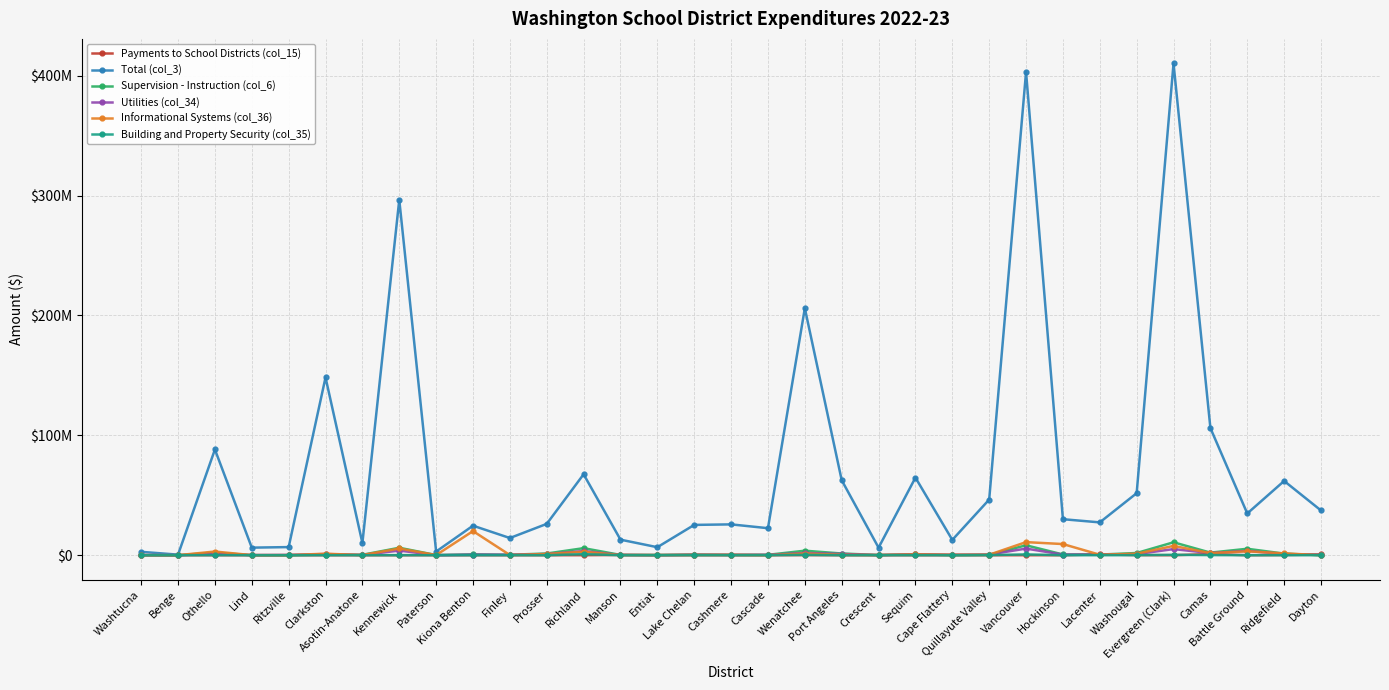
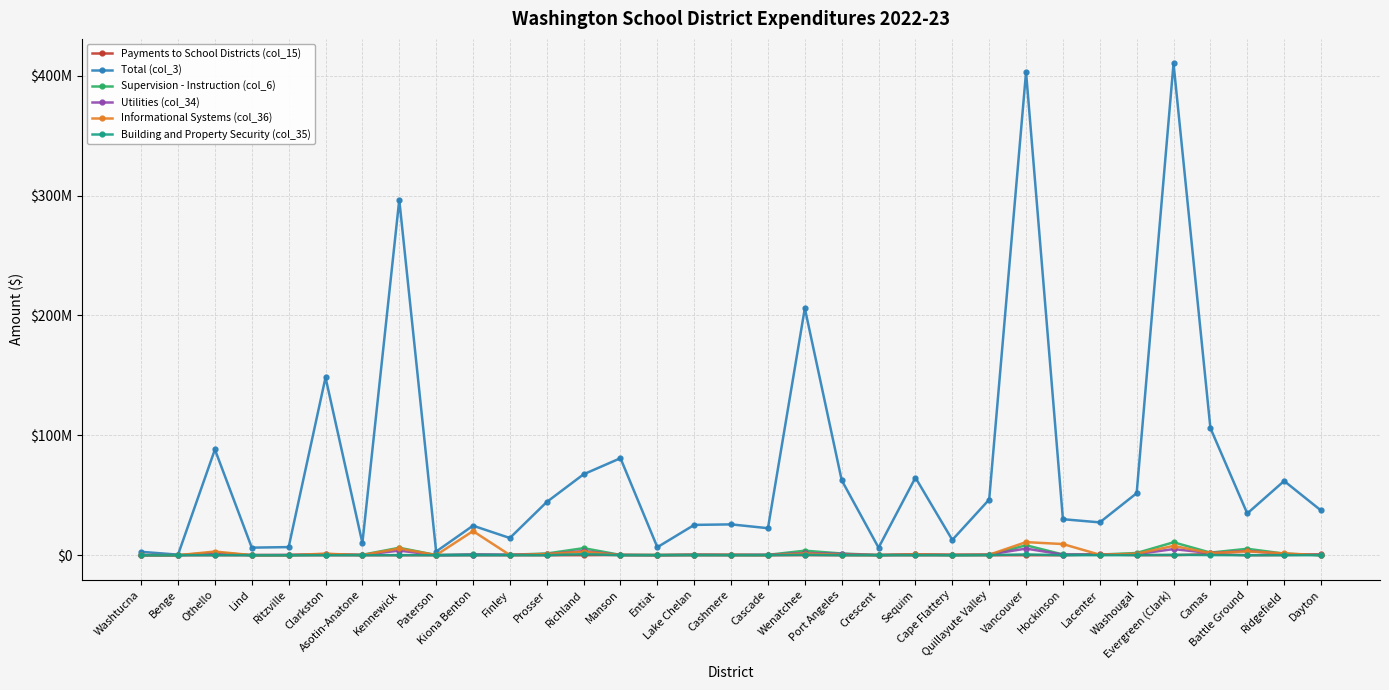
  {
    "Total (col_3)": {
      "Washtucna": "$3000000",
      "Othello": "$88000000",
      "Lind": "$6000000",
      "Ritzville": "$7000000",
      "Clarkston": "$148000000",
      "Asotin-Anatone": "$10000000",
      "Kennewick": "$296000000",
      "Paterson": "$3000000",
      "Kiona Benton": "$25000000",
      "Finley": "$14000000",
-     "Prosser": "$26000000",
+     "Prosser": "$44000000",
      "Richland": "$68000000",
-     "Manson": "$13000000",
+     "Manson": "$81000000",
      "Entiat": "$7000000",
      "Lake Chelan": "$25000000",
      "Cashmere": "$26000000",
      "Cascade": "$23000000",
      "Wenatchee": "$206000000",
      "Port Angeles": "$63000000",
      "Crescent": "$6000000",
      "Sequim": "$65000000",
      "Cape Flattery": "$13000000",
      "Quillayute Valley": "$46000000",
      "Vancouver": "$403000000",
      "Hockinson": "$30000000",
      "Lacenter": "$27000000",
      "Washougal": "$52000000",
      "Evergreen (Clark)": "$410000000",
      "Camas": "$106000000",
      "Battle Ground": "$35000000",
      "Ridgefield": "$62000000",
      "Dayton": "$37000000"
    },
    "Utilities (col_34)": {
      "Vancouver": "$6000000",
      "Evergreen (Clark)": "$5000000"
    },
    "Informational Systems (col_36)": {
      "Kiona Benton": "$20000000",
      "Vancouver": "$11000000",
      "Hockinson": "$9000000",
      "Evergreen (Clark)": "$8000000"
    }
  }
